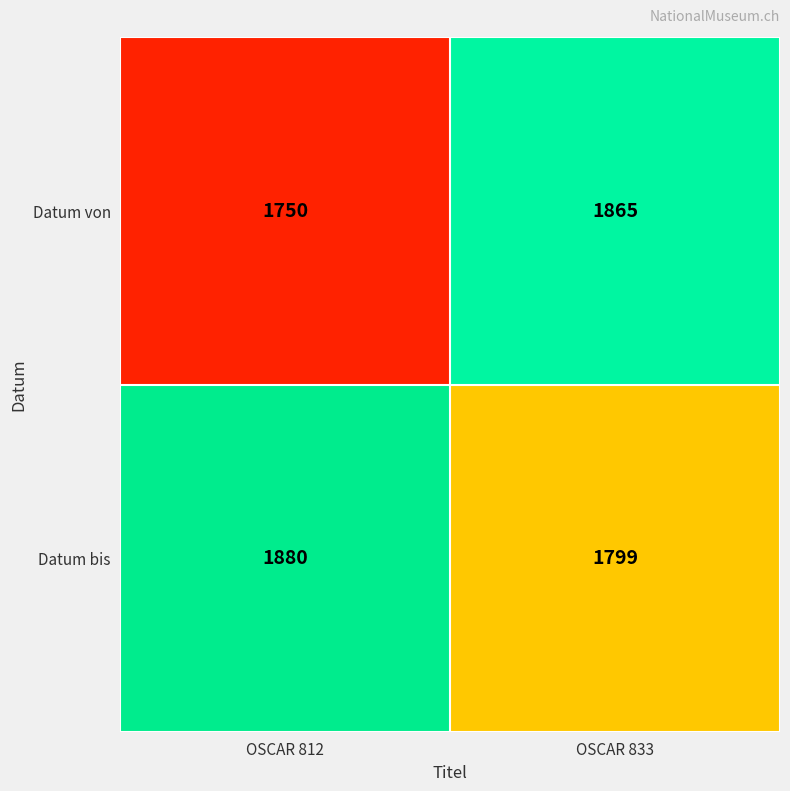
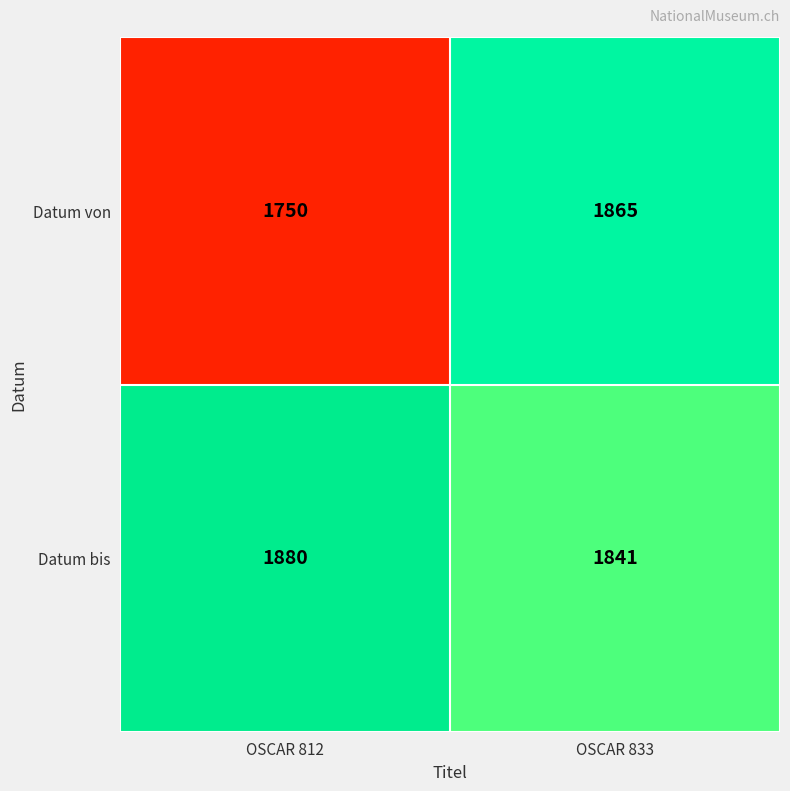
  {
    "Datum von": {
      "OSCAR 812": 1750,
      "OSCAR 833": 1865
    },
    "Datum bis": {
      "OSCAR 812": 1880,
-     "OSCAR 833": 1799
+     "OSCAR 833": 1841
    }
  }
